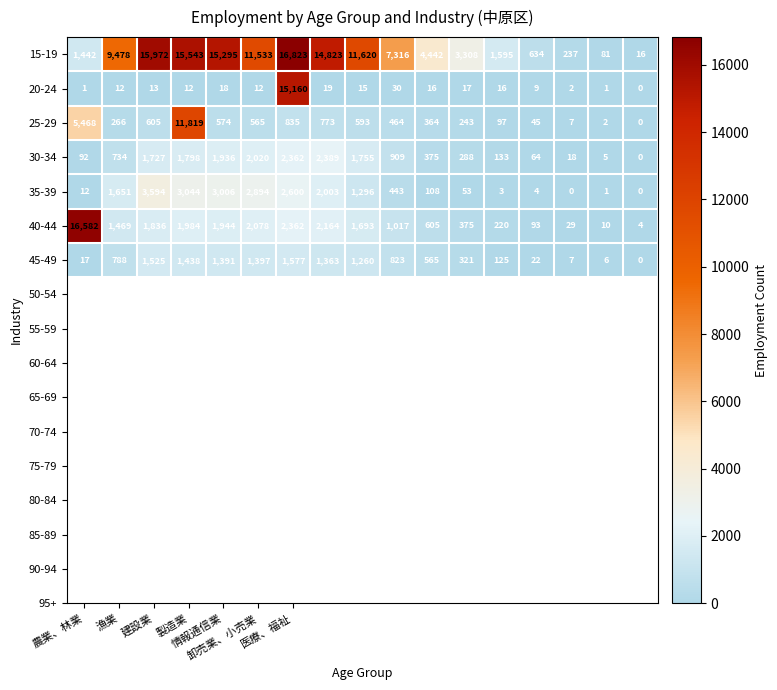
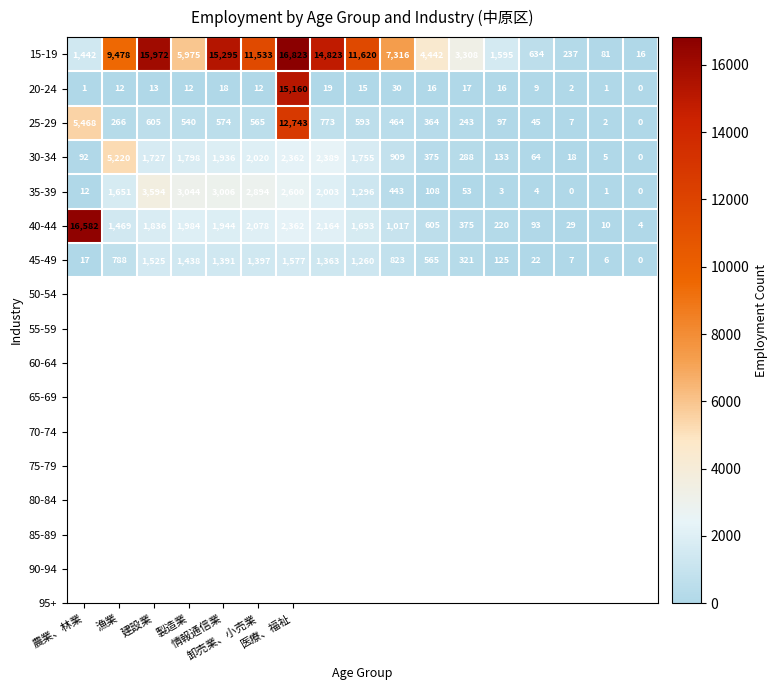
  {
    "15-19": {
      "漁業": "9,478",
      "建設業": "15,972",
-     "製造業": "15,543",
+     "製造業": "5,975",
      "情報通信業": "15,295",
      "卸売業、小売業": "11,533",
      "医療、福祉": "16,823"
    },
    "20-24": {
      "農業、林業": "1",
      "漁業": "12",
      "建設業": "13",
      "製造業": "12",
      "情報通信業": "18",
      "卸売業、小売業": "12",
      "医療、福祉": "15,160"
    },
    "25-29": {
      "農業、林業": "5,468",
      "漁業": "266",
      "建設業": "605",
-     "製造業": "11,819",
+     "製造業": "540",
      "情報通信業": "574",
      "卸売業、小売業": "565",
-     "医療、福祉": "835"
+     "医療、福祉": "12,743"
    },
    "30-34": {
      "農業、林業": "92",
-     "漁業": "734"
+     "漁業": "5,220"
    },
    "35-39": {
      "農業、林業": "12"
    },
    "40-44": {
      "農業、林業": "16,582"
    },
    "45-49": {
      "農業、林業": "17",
      "漁業": "788"
    }
  }
